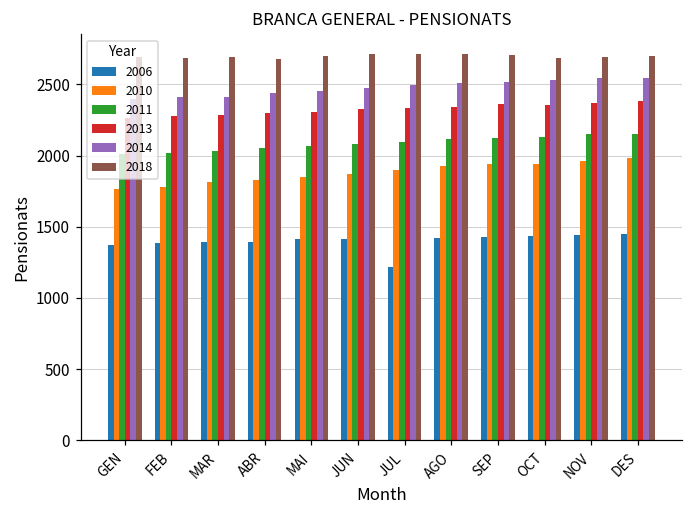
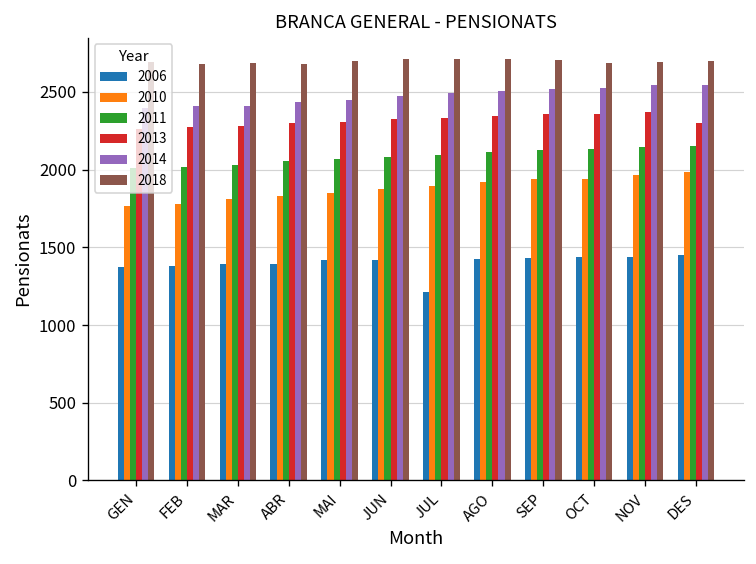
  {
    "2006": {
      "GEN": 1370,
      "FEB": 1380,
      "MAR": 1400,
      "ABR": 1390,
      "MAI": 1420,
      "JUN": 1420,
      "JUL": 1210,
      "AGO": 1420,
      "SEP": 1430,
      "OCT": 1440,
      "NOV": 1440,
      "DES": 1450
    },
    "2010": {
      "GEN": 1770,
      "FEB": 1780,
      "MAR": 1810,
      "ABR": 1830,
      "MAI": 1850,
      "JUN": 1870,
      "JUL": 1900,
      "AGO": 1920,
      "SEP": 1940,
      "OCT": 1940,
      "NOV": 1970,
      "DES": 1990
    },
    "2011": {
      "FEB": 2020,
      "MAR": 2030,
      "ABR": 2050,
      "MAI": 2070,
      "JUN": 2080,
      "JUL": 2100,
      "AGO": 2120,
      "SEP": 2130,
      "OCT": 2130,
      "NOV": 2150,
      "DES": 2150
    },
    "2013": {
      "FEB": 2280,
      "MAR": 2280,
      "ABR": 2300,
      "MAI": 2310,
      "JUN": 2330,
      "JUL": 2330,
      "AGO": 2340,
      "SEP": 2360,
      "OCT": 2360,
      "NOV": 2370,
-     "DES": 2380
+     "DES": 2300
    },
    "2014": {
      "FEB": 2410,
      "MAR": 2410,
      "ABR": 2440,
      "MAI": 2450,
      "JUN": 2470,
      "JUL": 2490,
      "AGO": 2510,
      "SEP": 2520,
      "OCT": 2530,
      "NOV": 2540,
      "DES": 2550
    },
    "2018": {
      "FEB": 2680,
      "MAR": 2690,
      "ABR": 2680,
      "MAI": 2700,
      "JUN": 2710,
      "JUL": 2710,
      "AGO": 2710,
      "SEP": 2710,
      "OCT": 2680,
      "NOV": 2690,
      "DES": 2700
    }
  }
